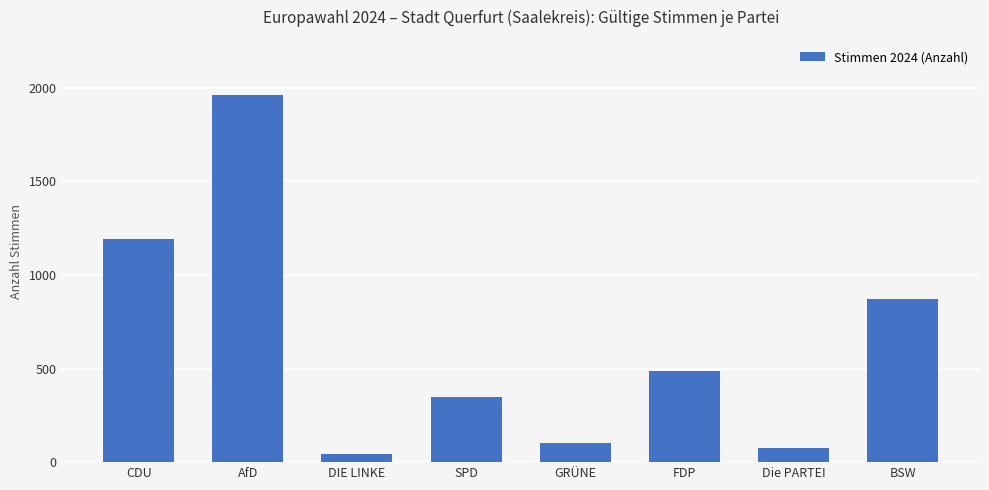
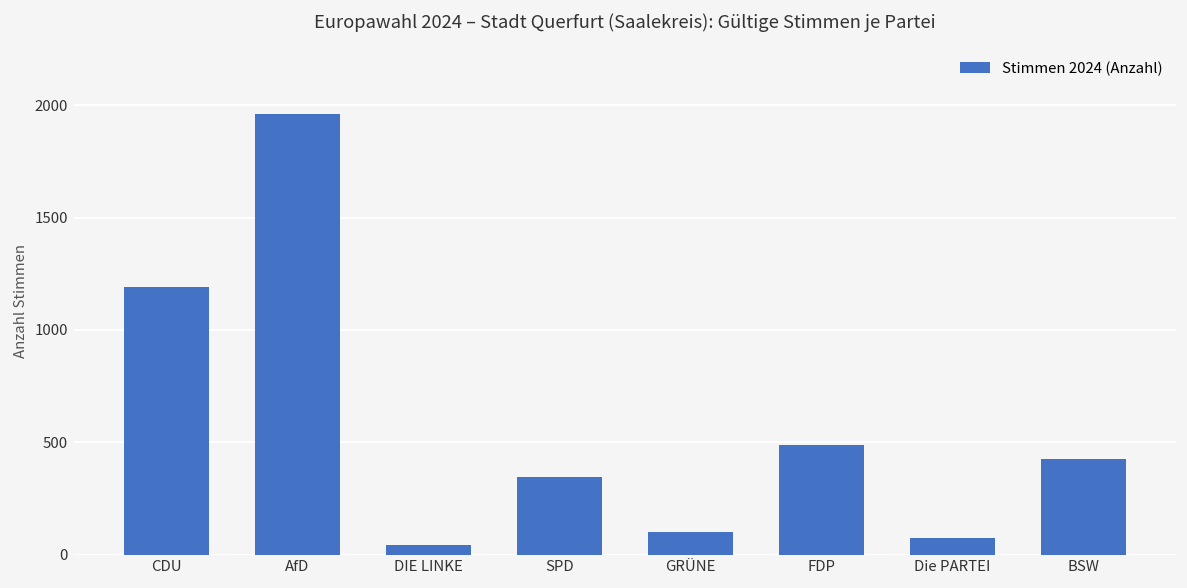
  {
    "CDU": 1190,
    "AfD": 1960,
    "DIE LINKE": 40,
    "SPD": 350,
    "GRÜNE": 100,
    "FDP": 490,
    "Die PARTEI": 70,
-   "BSW": 870
+   "BSW": 420
  }
